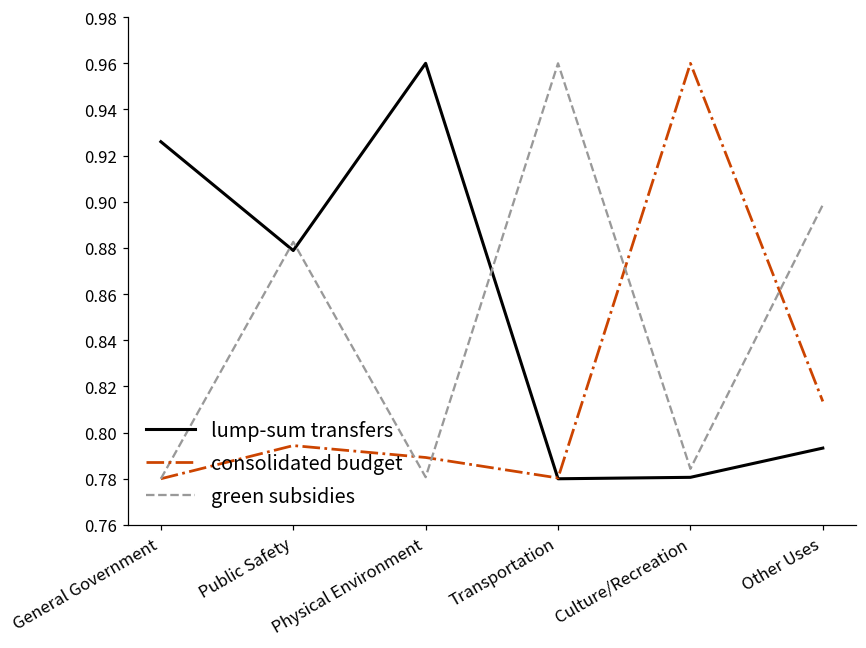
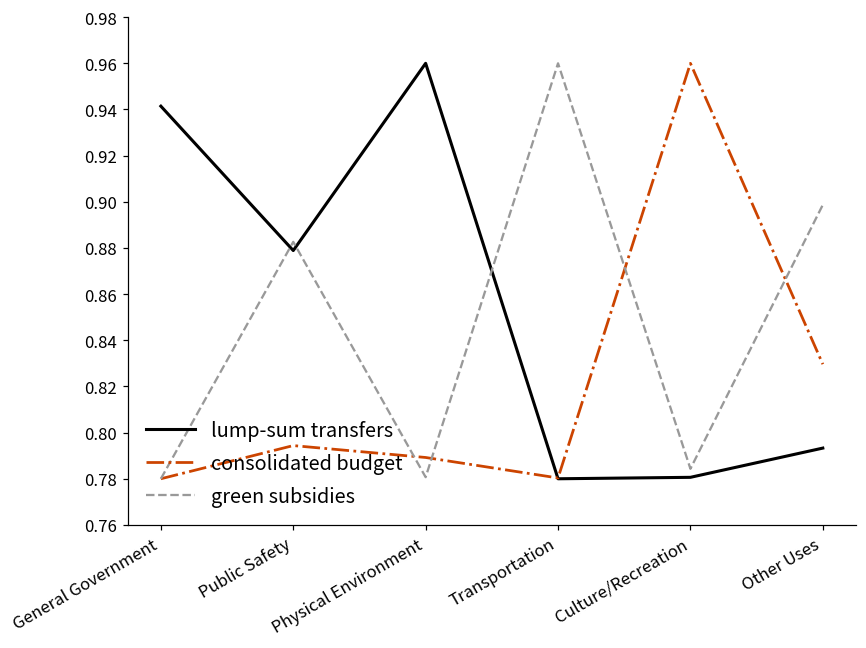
  {
    "lump-sum transfers": {
-     "General Government": 0.926,
+     "General Government": 0.941,
      "Public Safety": 0.879,
      "Physical Environment": 0.960,
      "Culture/Recreation": 0.781,
      "Other Uses": 0.793
    },
    "consolidated budget": {
      "Public Safety": 0.794,
      "Physical Environment": 0.789,
      "Culture/Recreation": 0.960,
-     "Other Uses": 0.814
+     "Other Uses": 0.830
    },
    "green subsidies": {
      "Public Safety": 0.883,
      "Physical Environment": 0.781,
      "Transportation": 0.960,
      "Culture/Recreation": 0.784,
      "Other Uses": 0.899
    }
  }
